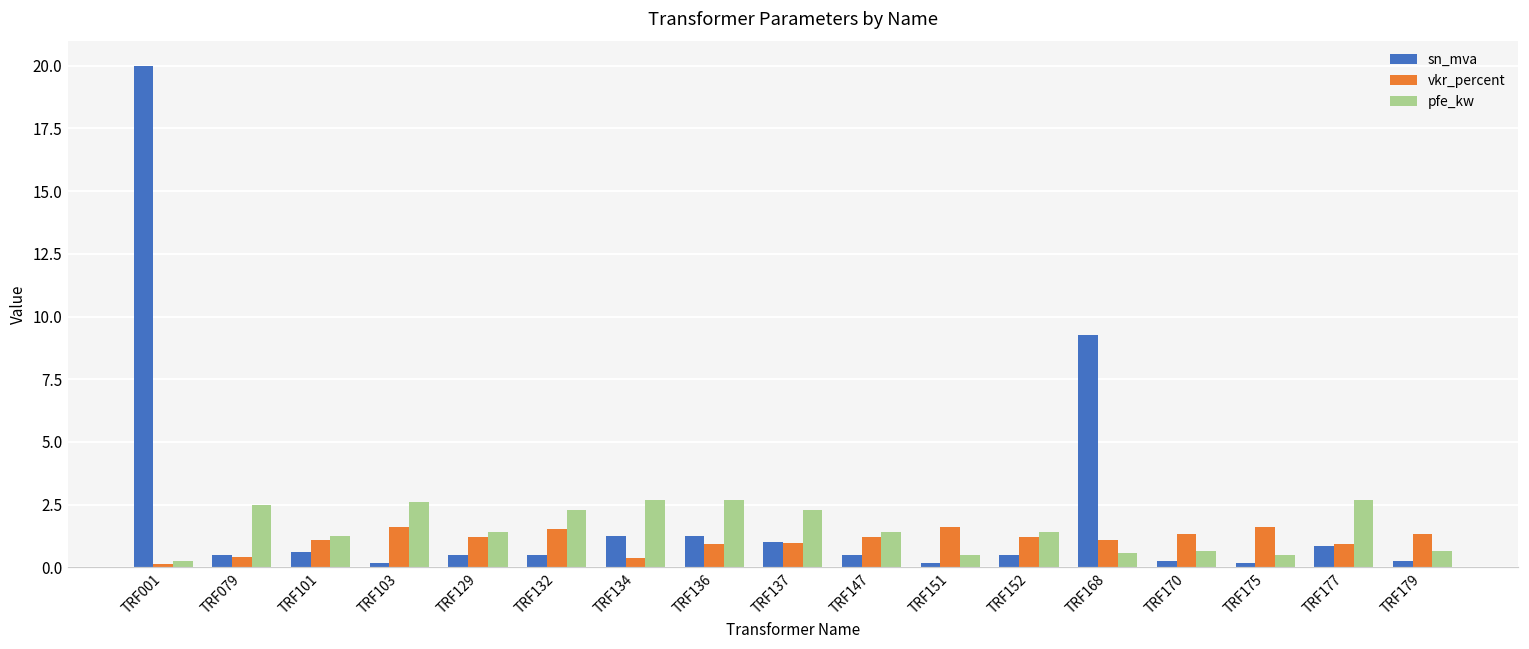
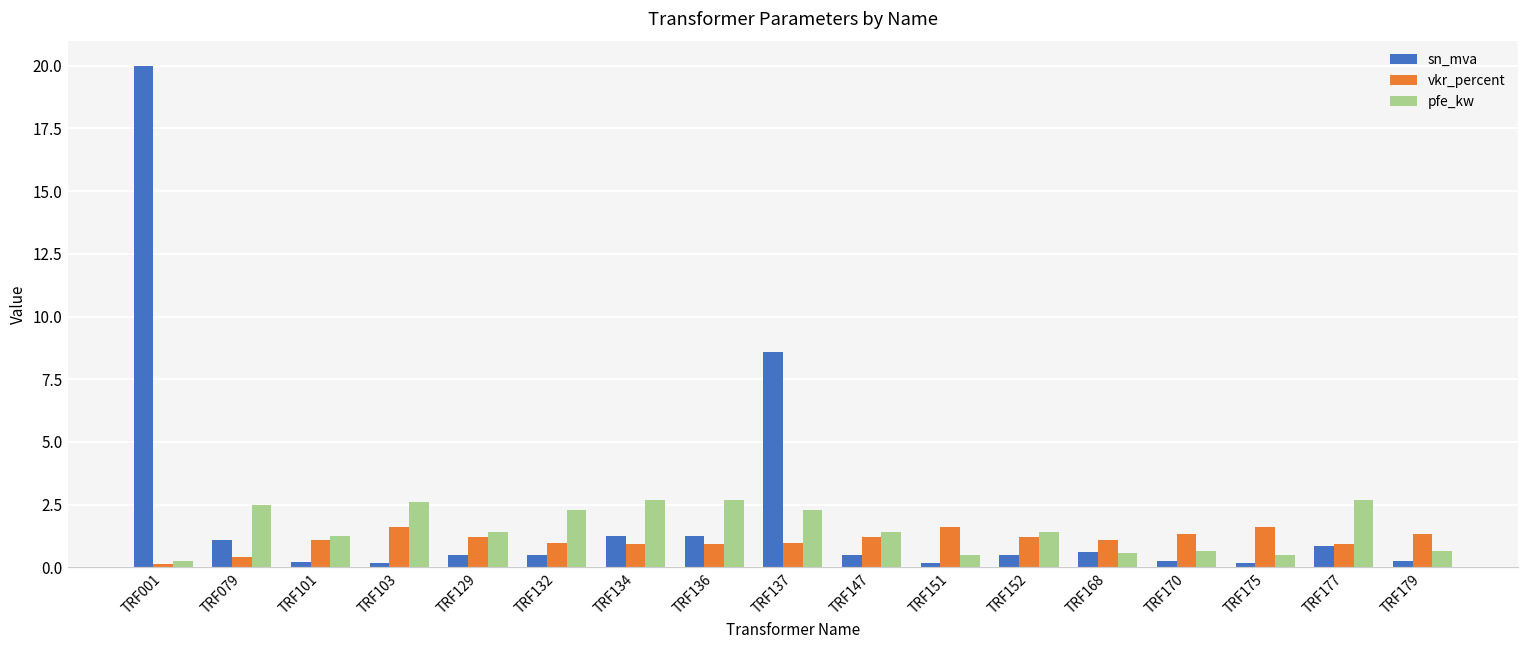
  {
    "sn_mva": {
      "TRF001": 20.0,
-     "TRF079": 0.5,
-     "TRF101": 0.6,
+     "TRF079": 1.1,
+     "TRF101": 0.2,
      "TRF103": 0.2,
      "TRF129": 0.5,
      "TRF132": 0.5,
      "TRF134": 1.3,
      "TRF136": 1.3,
-     "TRF137": 1.0,
+     "TRF137": 8.6,
      "TRF147": 0.5,
      "TRF151": 0.2,
      "TRF152": 0.5,
-     "TRF168": 9.3,
+     "TRF168": 0.6,
      "TRF170": 0.3,
      "TRF175": 0.2,
      "TRF177": 0.8,
      "TRF179": 0.3
    },
    "vkr_percent": {
      "TRF001": 0.1,
      "TRF079": 0.4,
      "TRF101": 1.1,
      "TRF103": 1.6,
      "TRF129": 1.2,
-     "TRF132": 1.5,
-     "TRF134": 0.4,
+     "TRF132": 1.0,
+     "TRF134": 0.9,
      "TRF136": 0.9,
      "TRF137": 1.0,
      "TRF147": 1.2,
      "TRF151": 1.6,
      "TRF152": 1.2,
      "TRF168": 1.1,
      "TRF170": 1.3,
      "TRF175": 1.6,
      "TRF177": 0.9,
      "TRF179": 1.3
    },
    "pfe_kw": {
      "TRF001": 0.3,
      "TRF079": 2.5,
      "TRF101": 1.3,
      "TRF103": 2.6,
      "TRF129": 1.4,
      "TRF132": 2.3,
      "TRF134": 2.7,
      "TRF136": 2.7,
      "TRF137": 2.3,
      "TRF147": 1.4,
      "TRF151": 0.5,
      "TRF152": 1.4,
      "TRF168": 0.6,
      "TRF170": 0.7,
      "TRF175": 0.5,
      "TRF177": 2.7,
      "TRF179": 0.7
    }
  }
